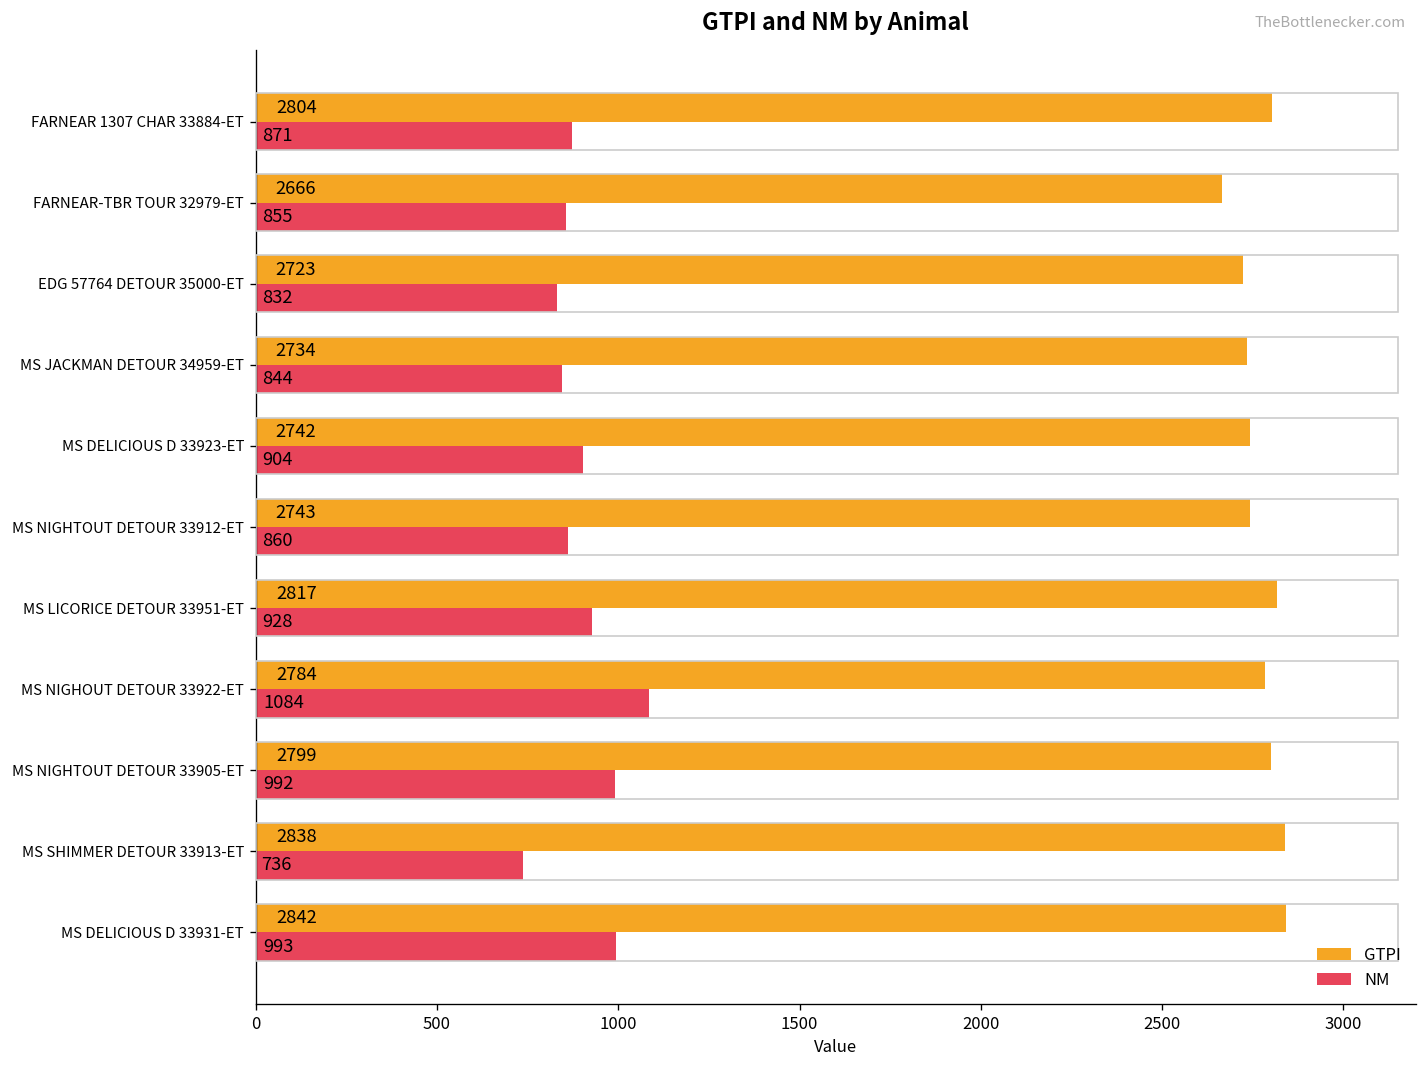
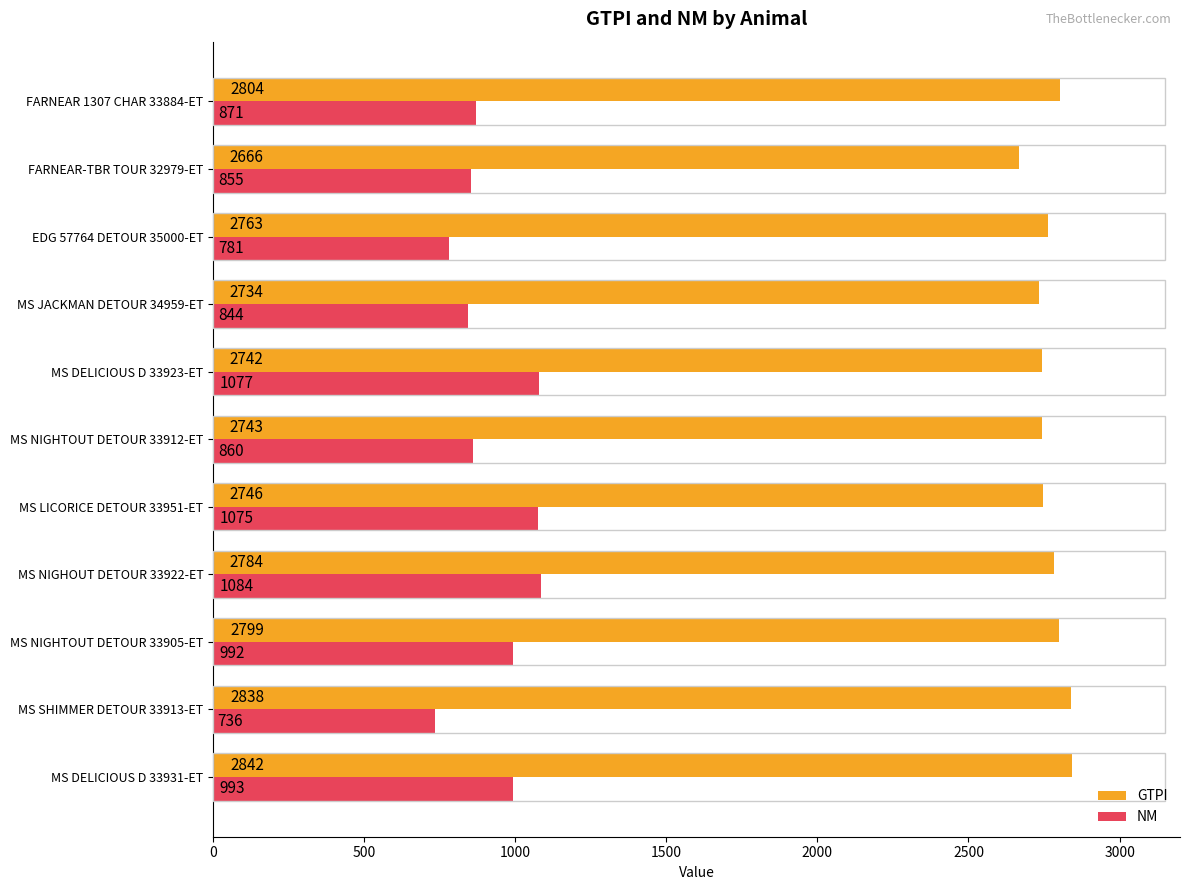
  {
    "GTPI": {
      "FARNEAR 1307 CHAR 33884-ET": 2804,
      "FARNEAR-TBR TOUR 32979-ET": 2666,
-     "EDG 57764 DETOUR 35000-ET": 2723,
+     "EDG 57764 DETOUR 35000-ET": 2763,
      "MS JACKMAN DETOUR 34959-ET": 2734,
      "MS DELICIOUS D 33923-ET": 2742,
      "MS NIGHTOUT DETOUR 33912-ET": 2743,
-     "MS LICORICE DETOUR 33951-ET": 2817,
+     "MS LICORICE DETOUR 33951-ET": 2746,
      "MS NIGHOUT DETOUR 33922-ET": 2784,
      "MS NIGHTOUT DETOUR 33905-ET": 2799,
      "MS SHIMMER DETOUR 33913-ET": 2838,
      "MS DELICIOUS D 33931-ET": 2842
    },
    "NM": {
      "FARNEAR 1307 CHAR 33884-ET": 871,
      "FARNEAR-TBR TOUR 32979-ET": 855,
-     "EDG 57764 DETOUR 35000-ET": 832,
+     "EDG 57764 DETOUR 35000-ET": 781,
      "MS JACKMAN DETOUR 34959-ET": 844,
-     "MS DELICIOUS D 33923-ET": 904,
+     "MS DELICIOUS D 33923-ET": 1077,
      "MS NIGHTOUT DETOUR 33912-ET": 860,
-     "MS LICORICE DETOUR 33951-ET": 928,
+     "MS LICORICE DETOUR 33951-ET": 1075,
      "MS NIGHOUT DETOUR 33922-ET": 1084,
      "MS NIGHTOUT DETOUR 33905-ET": 992,
      "MS SHIMMER DETOUR 33913-ET": 736,
      "MS DELICIOUS D 33931-ET": 993
    }
  }
